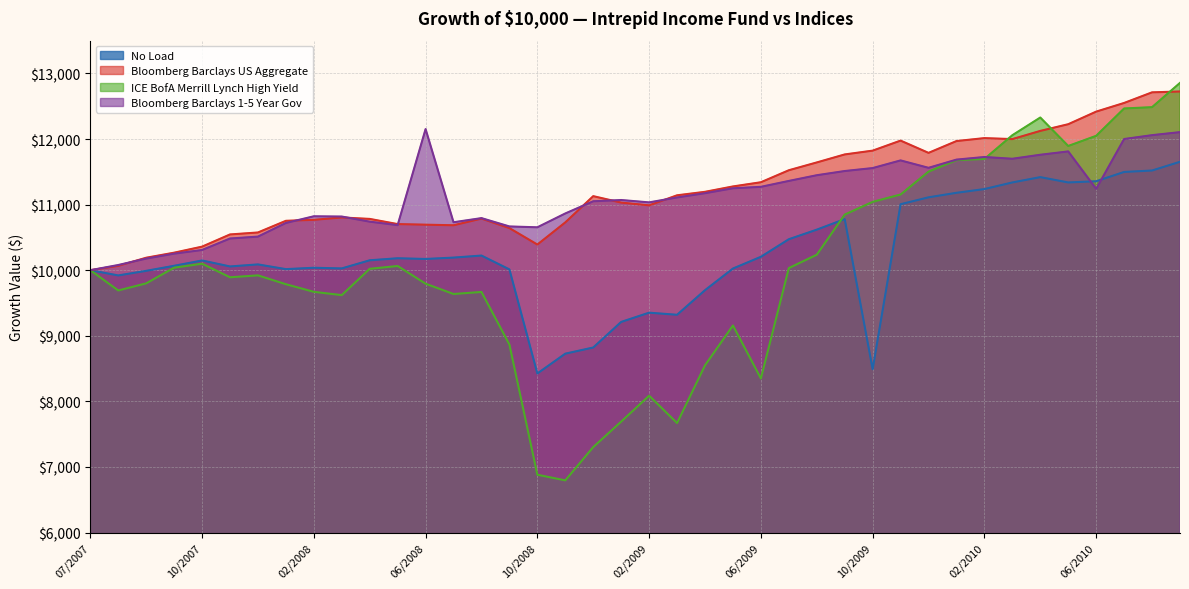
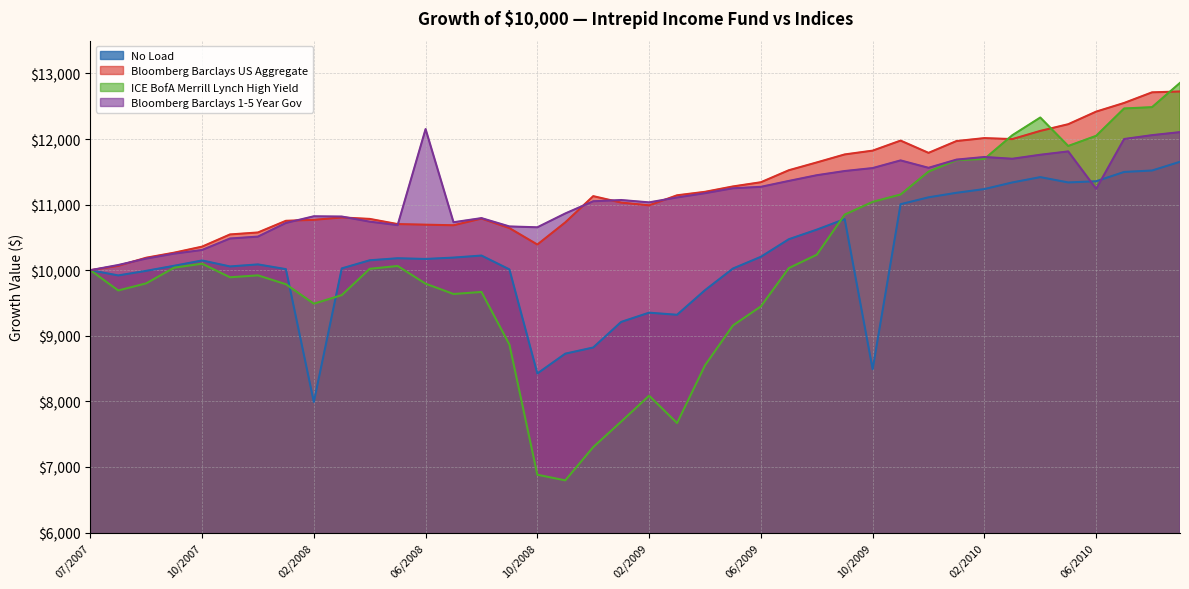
  {
    "No Load": {
      "10/2007": "$10,100",
-     "02/2008": "$10,000",
+     "02/2008": "$8,000",
      "06/2008": "$10,200",
      "10/2008": "$8,400",
      "02/2009": "$9,400",
      "06/2009": "$10,200",
      "10/2009": "$8,500",
      "02/2010": "$11,200",
      "06/2010": "$11,400"
    },
    "Bloomberg Barclays US Aggregate": {
      "10/2007": "$10,400",
      "02/2008": "$10,800",
      "06/2008": "$10,700",
      "10/2008": "$10,400",
      "02/2009": "$11,000",
      "06/2009": "$11,300",
      "10/2009": "$11,800",
      "02/2010": "$12,000",
      "06/2010": "$12,400"
    },
    "ICE BofA Merrill Lynch High Yield": {
      "10/2007": "$10,100",
-     "02/2008": "$9,700",
+     "02/2008": "$9,500",
      "06/2008": "$9,800",
      "10/2008": "$6,900",
      "02/2009": "$8,100",
-     "06/2009": "$8,300",
+     "06/2009": "$9,400",
      "10/2009": "$11,000",
      "06/2010": "$12,000"
    },
    "Bloomberg Barclays 1-5 Year Gov": {
      "10/2007": "$10,300",
      "02/2008": "$10,800",
      "06/2008": "$12,200",
      "10/2008": "$10,700",
      "02/2009": "$11,000",
      "06/2009": "$11,300",
      "10/2009": "$11,600",
      "06/2010": "$11,200"
    }
  }
